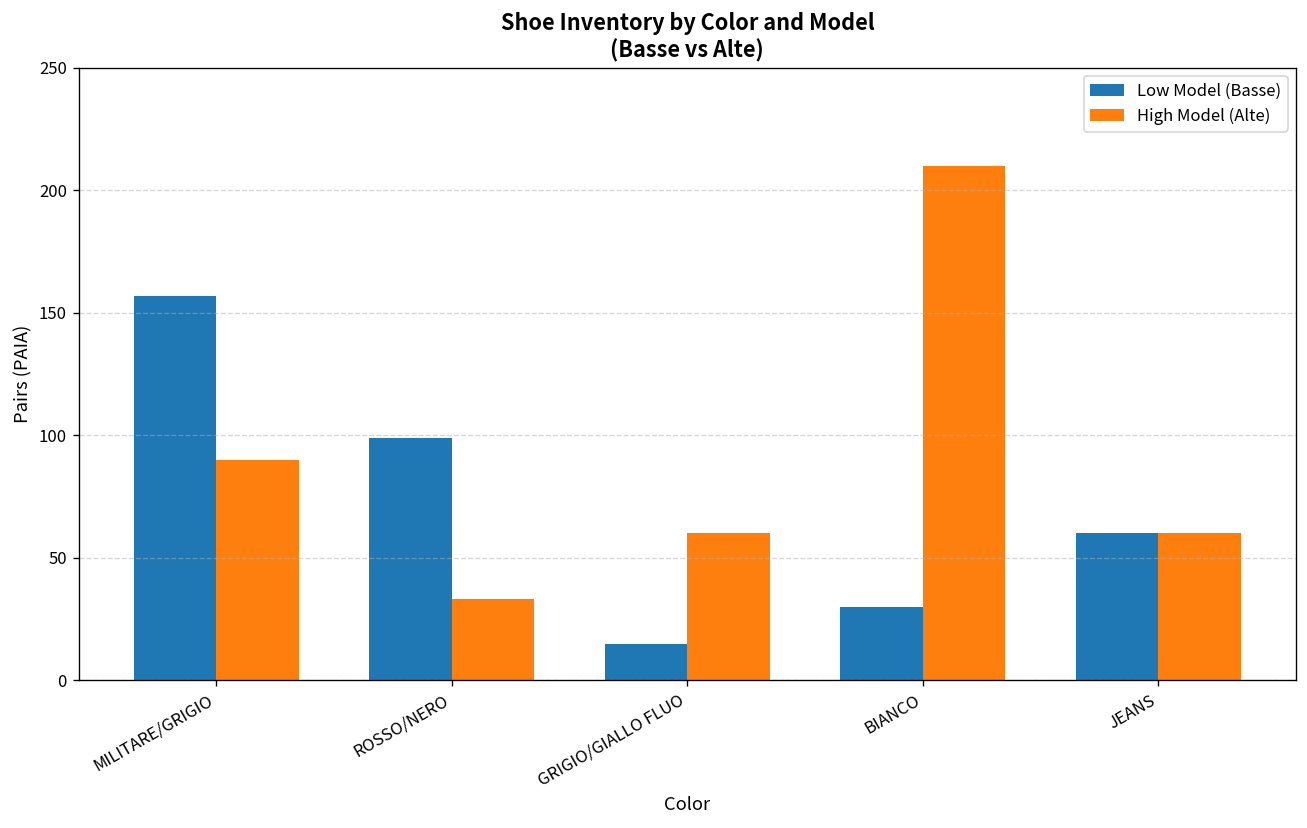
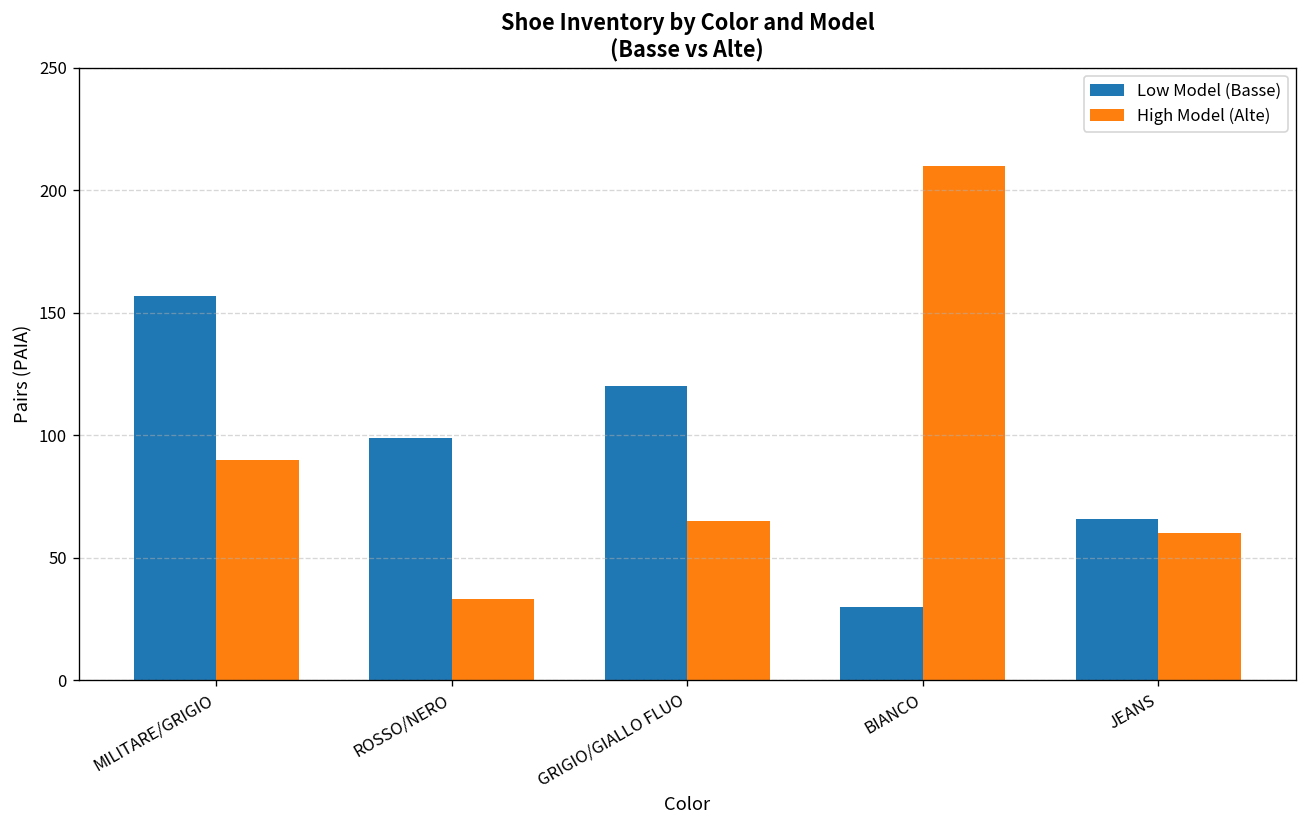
  {
    "Low Model (Basse)": {
      "MILITARE/GRIGIO": 157,
      "ROSSO/NERO": 99,
-     "GRIGIO/GIALLO FLUO": 15,
+     "GRIGIO/GIALLO FLUO": 120,
      "BIANCO": 30,
-     "JEANS": 60
+     "JEANS": 66
    },
    "High Model (Alte)": {
      "MILITARE/GRIGIO": 90,
      "ROSSO/NERO": 33,
-     "GRIGIO/GIALLO FLUO": 60,
+     "GRIGIO/GIALLO FLUO": 65,
      "BIANCO": 210,
      "JEANS": 60
    }
  }
